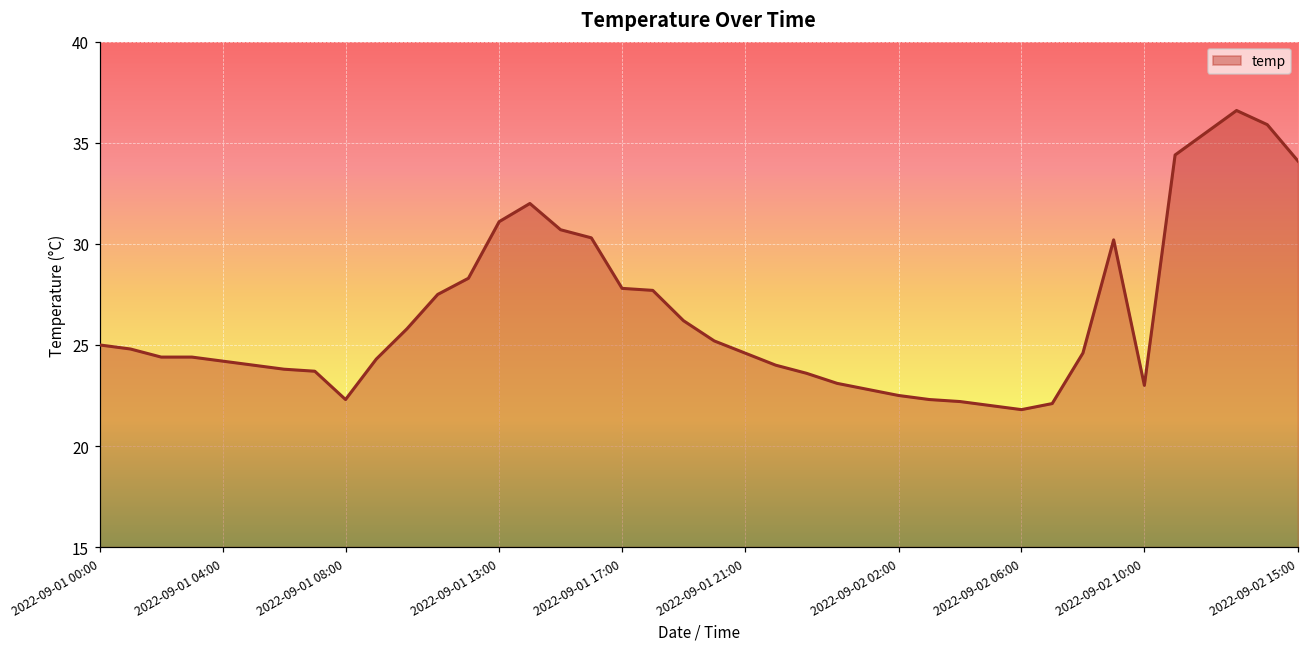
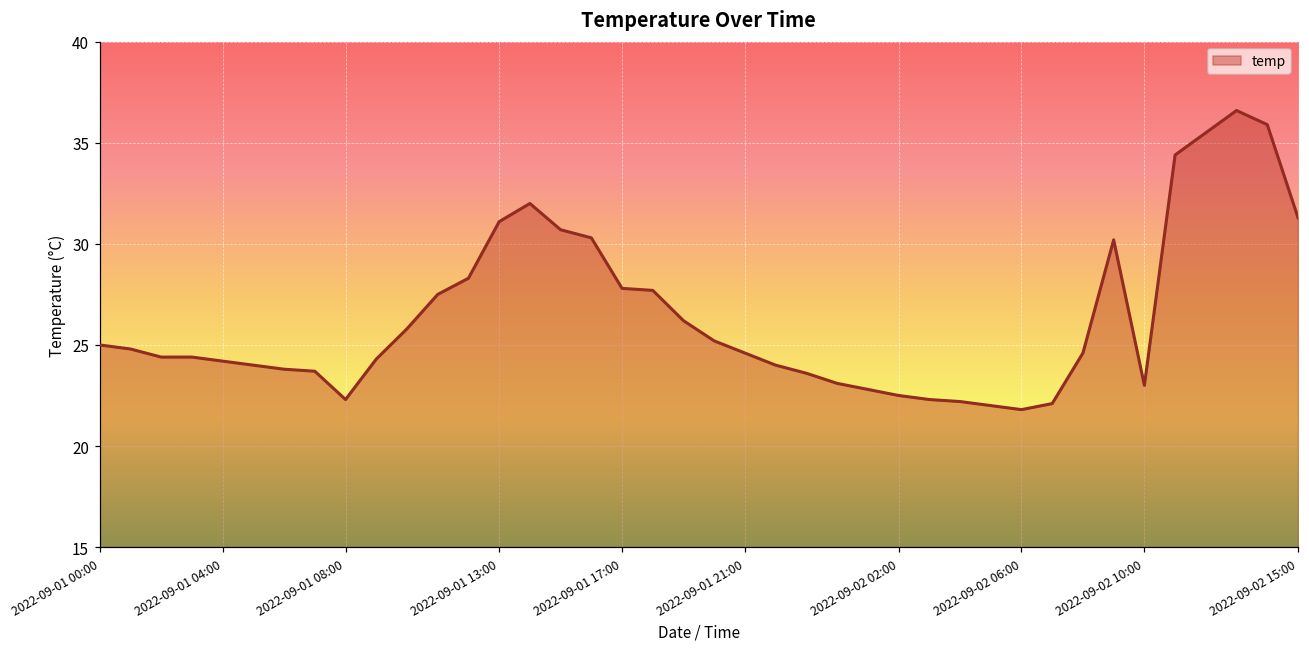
  {
    "2022-09-01 00:00": 25.0,
    "2022-09-01 04:00": 24.2,
    "2022-09-01 08:00": 22.3,
    "2022-09-01 13:00": 31.1,
    "2022-09-01 17:00": 27.8,
    "2022-09-01 21:00": 24.6,
    "2022-09-02 02:00": 22.5,
    "2022-09-02 06:00": 21.8,
    "2022-09-02 10:00": 23.0,
-   "2022-09-02 15:00": 34.1
+   "2022-09-02 15:00": 31.3
  }
